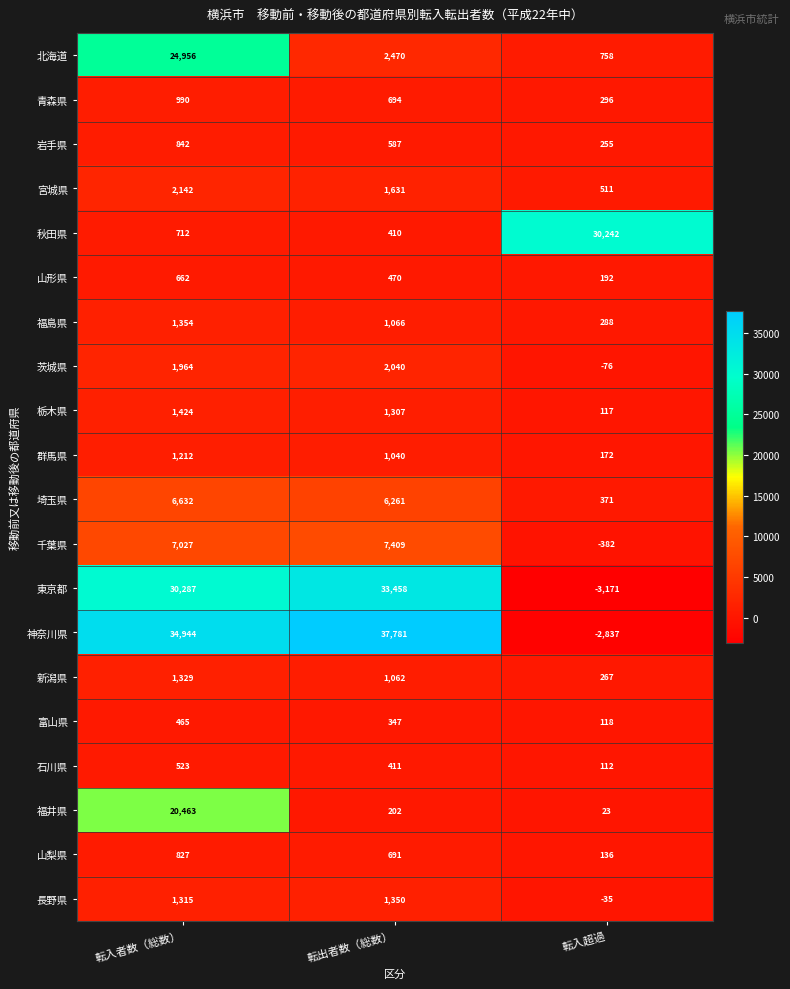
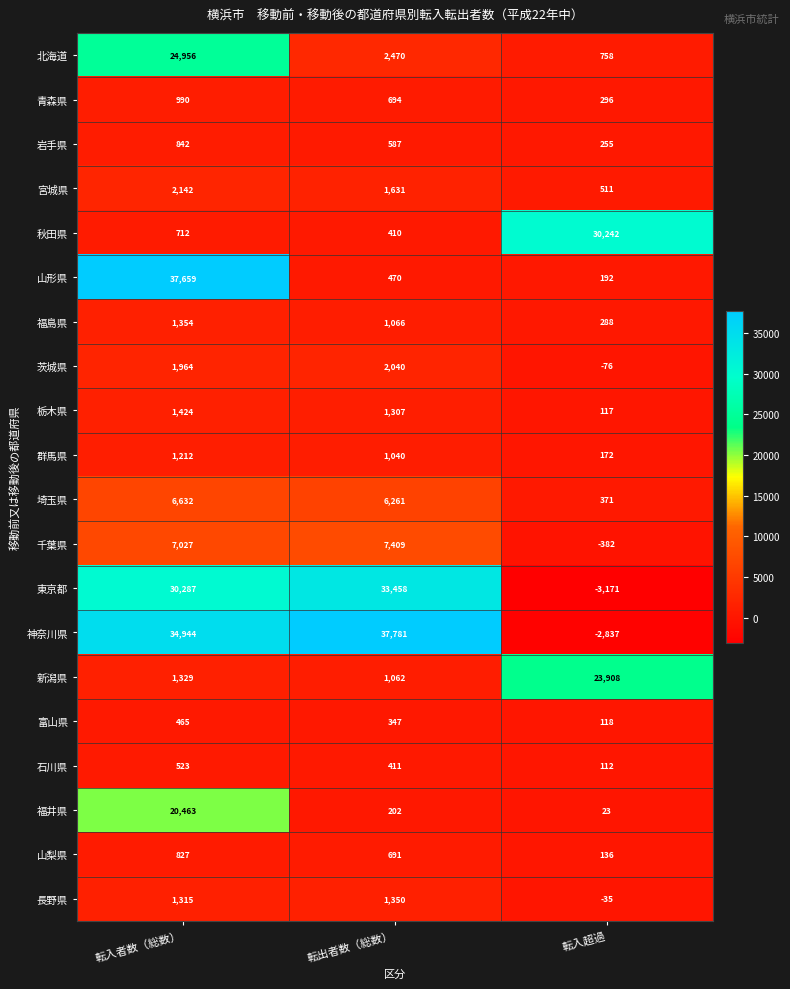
  {
    "北海道": {
      "転入者数（総数）": "24,956",
      "転出者数（総数）": "2,470",
      "転入超過": "758"
    },
    "青森県": {
      "転入者数（総数）": "990",
      "転出者数（総数）": "694",
      "転入超過": "296"
    },
    "岩手県": {
      "転入者数（総数）": "842",
      "転出者数（総数）": "587",
      "転入超過": "255"
    },
    "宮城県": {
      "転入者数（総数）": "2,142",
      "転出者数（総数）": "1,631",
      "転入超過": "511"
    },
    "秋田県": {
      "転入者数（総数）": "712",
      "転出者数（総数）": "410",
      "転入超過": "30,242"
    },
    "山形県": {
-     "転入者数（総数）": "662",
+     "転入者数（総数）": "37,659",
      "転出者数（総数）": "470",
      "転入超過": "192"
    },
    "福島県": {
      "転入者数（総数）": "1,354",
      "転出者数（総数）": "1,066",
      "転入超過": "288"
    },
    "茨城県": {
      "転入者数（総数）": "1,964",
      "転出者数（総数）": "2,040",
      "転入超過": "-76"
    },
    "栃木県": {
      "転入者数（総数）": "1,424",
      "転出者数（総数）": "1,307",
      "転入超過": "117"
    },
    "群馬県": {
      "転入者数（総数）": "1,212",
      "転出者数（総数）": "1,040",
      "転入超過": "172"
    },
    "埼玉県": {
      "転入者数（総数）": "6,632",
      "転出者数（総数）": "6,261",
      "転入超過": "371"
    },
    "千葉県": {
      "転入者数（総数）": "7,027",
      "転出者数（総数）": "7,409",
      "転入超過": "-382"
    },
    "東京都": {
      "転入者数（総数）": "30,287",
      "転出者数（総数）": "33,458",
      "転入超過": "-3,171"
    },
    "神奈川県": {
      "転入者数（総数）": "34,944",
      "転出者数（総数）": "37,781",
      "転入超過": "-2,837"
    },
    "新潟県": {
      "転入者数（総数）": "1,329",
      "転出者数（総数）": "1,062",
-     "転入超過": "267"
+     "転入超過": "23,908"
    },
    "富山県": {
      "転入者数（総数）": "465",
      "転出者数（総数）": "347",
      "転入超過": "118"
    },
    "石川県": {
      "転入者数（総数）": "523",
      "転出者数（総数）": "411",
      "転入超過": "112"
    },
    "福井県": {
      "転入者数（総数）": "20,463",
      "転出者数（総数）": "202",
      "転入超過": "23"
    },
    "山梨県": {
      "転入者数（総数）": "827",
      "転出者数（総数）": "691",
      "転入超過": "136"
    },
    "長野県": {
      "転入者数（総数）": "1,315",
      "転出者数（総数）": "1,350",
      "転入超過": "-35"
    }
  }
